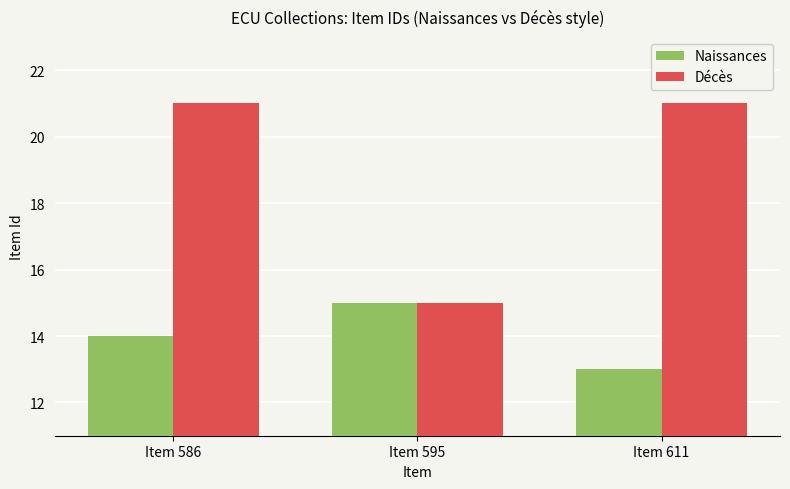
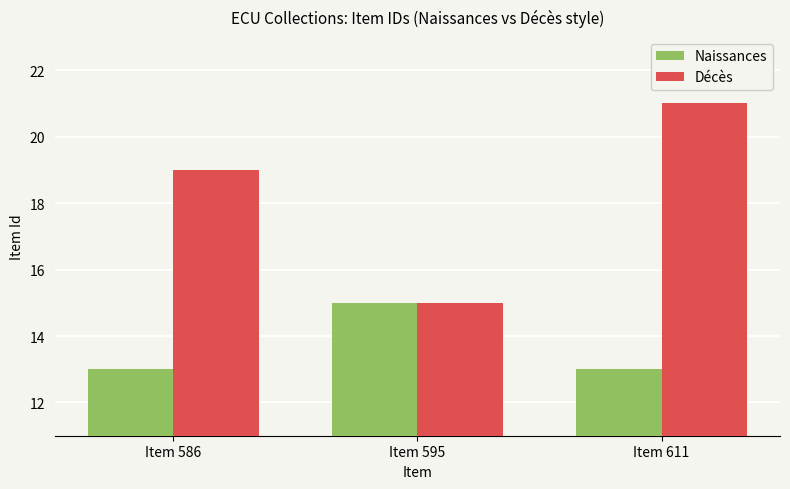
  {
    "Naissances": {
-     "Item 586": 14,
+     "Item 586": 13,
      "Item 595": 15,
      "Item 611": 13
    },
    "Décès": {
-     "Item 586": 21,
+     "Item 586": 19,
      "Item 595": 15,
      "Item 611": 21
    }
  }
